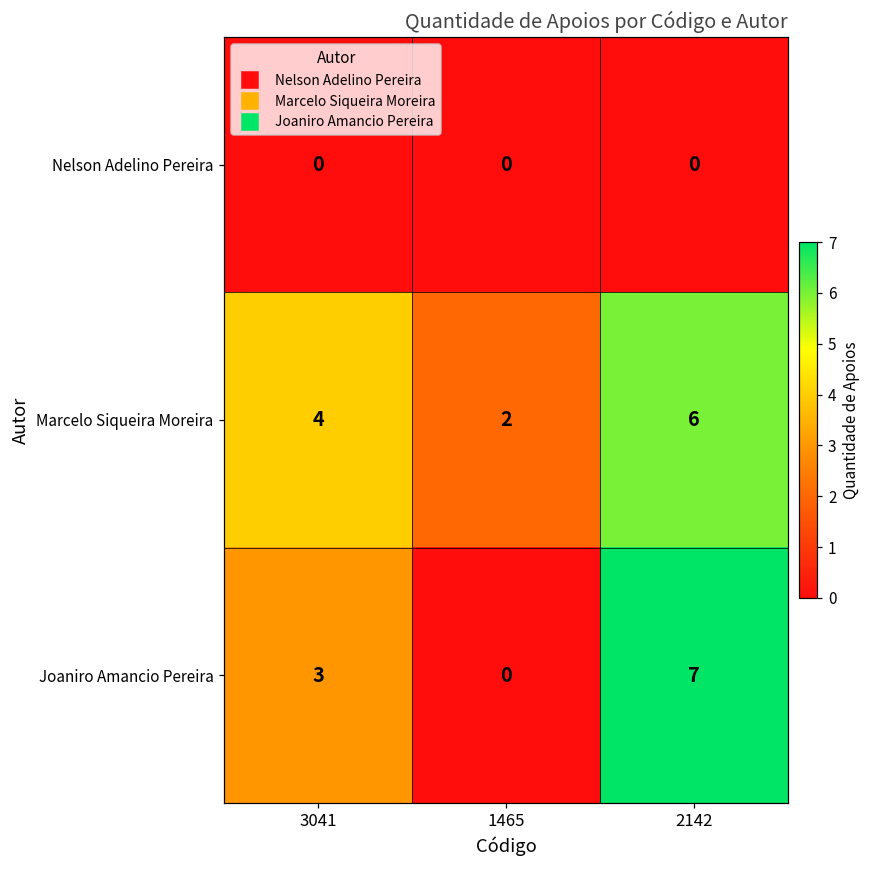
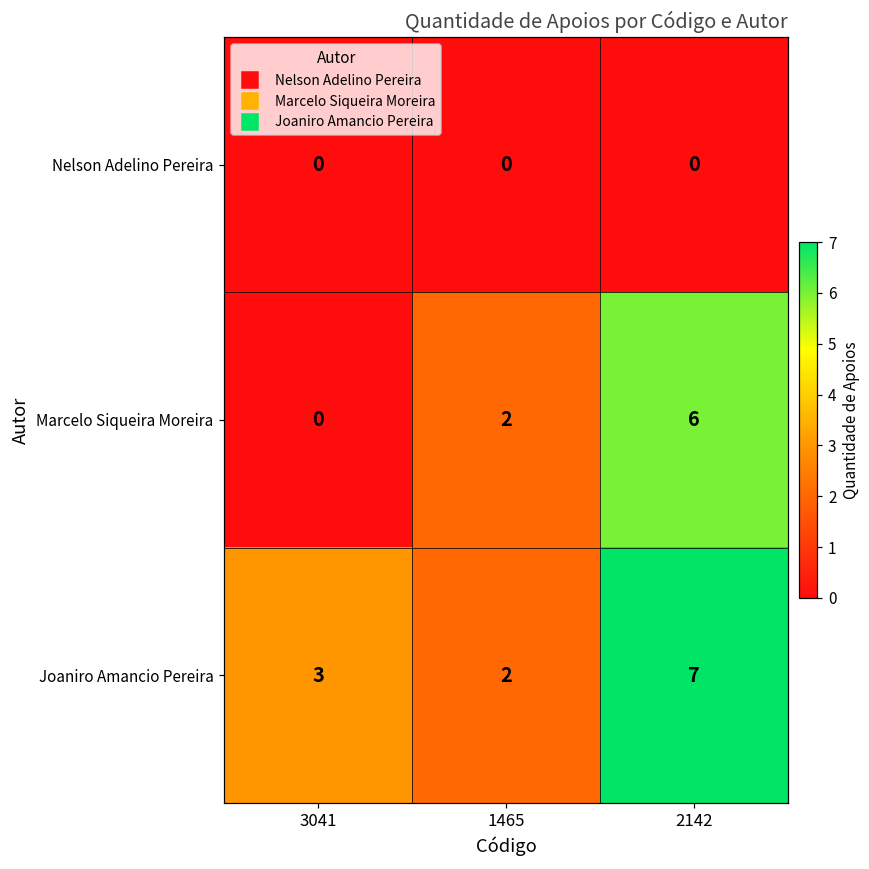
  {
    "Nelson Adelino Pereira": {
      "3041": 0,
      "1465": 0,
      "2142": 0
    },
    "Marcelo Siqueira Moreira": {
-     "3041": 4,
+     "3041": 0,
      "1465": 2,
      "2142": 6
    },
    "Joaniro Amancio Pereira": {
      "3041": 3,
-     "1465": 0,
+     "1465": 2,
      "2142": 7
    }
  }
